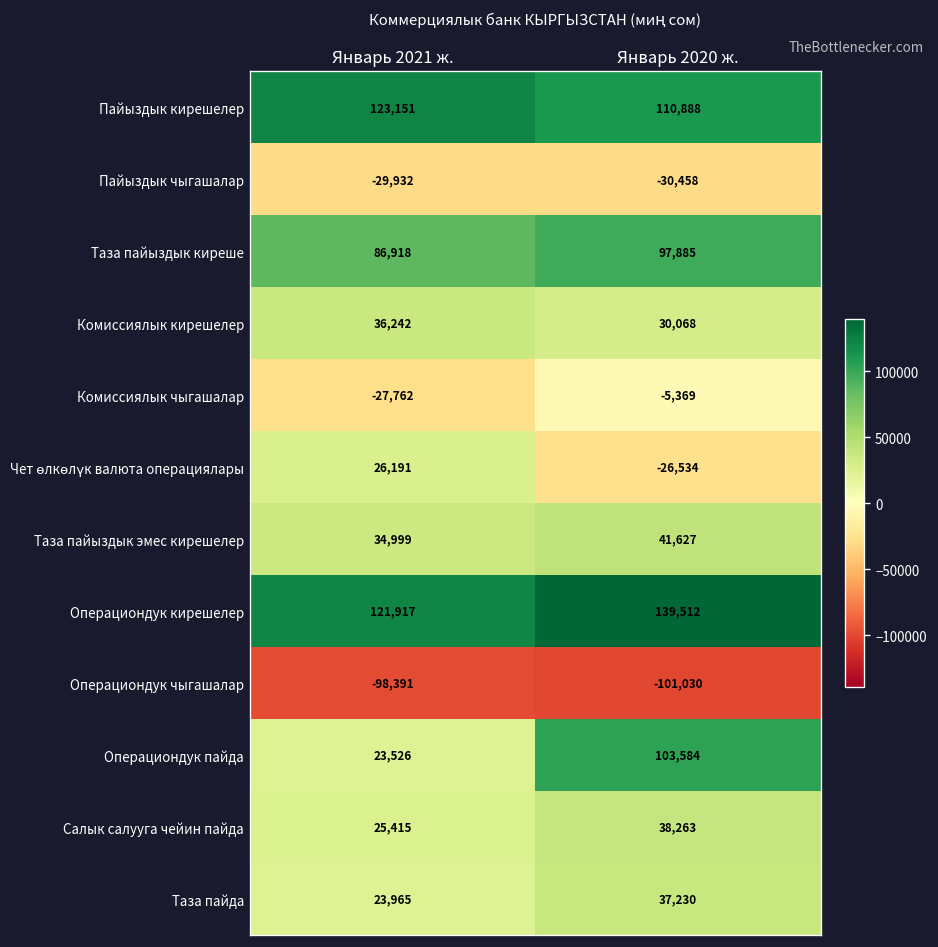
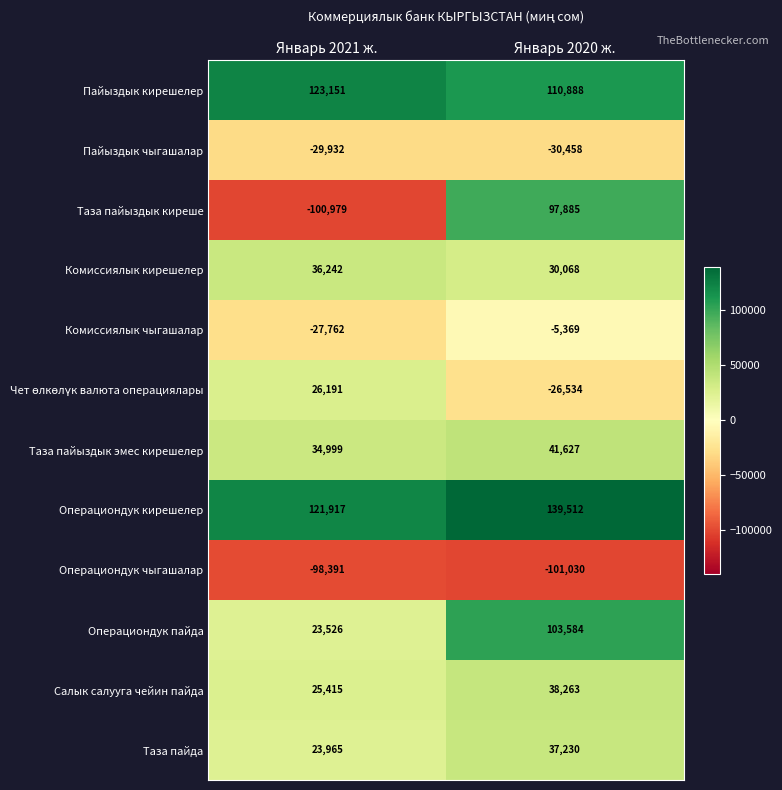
  {
    "Пайыздык кирешелер": {
      "Январь 2021 ж.": "123,151",
      "Январь 2020 ж.": "110,888"
    },
    "Пайыздык чыгашалар": {
      "Январь 2021 ж.": "-29,932",
      "Январь 2020 ж.": "-30,458"
    },
    "Таза пайыздык киреше": {
-     "Январь 2021 ж.": "86,918",
+     "Январь 2021 ж.": "-100,979",
      "Январь 2020 ж.": "97,885"
    },
    "Комиссиялык кирешелер": {
      "Январь 2021 ж.": "36,242",
      "Январь 2020 ж.": "30,068"
    },
    "Комиссиялык чыгашалар": {
      "Январь 2021 ж.": "-27,762",
      "Январь 2020 ж.": "-5,369"
    },
    "Чет өлкөлүк валюта операциялары": {
      "Январь 2021 ж.": "26,191",
      "Январь 2020 ж.": "-26,534"
    },
    "Таза пайыздык эмес кирешелер": {
      "Январь 2021 ж.": "34,999",
      "Январь 2020 ж.": "41,627"
    },
    "Операциондук кирешелер": {
      "Январь 2021 ж.": "121,917",
      "Январь 2020 ж.": "139,512"
    },
    "Операциондук чыгашалар": {
      "Январь 2021 ж.": "-98,391",
      "Январь 2020 ж.": "-101,030"
    },
    "Операциондук пайда": {
      "Январь 2021 ж.": "23,526",
      "Январь 2020 ж.": "103,584"
    },
    "Салык салууга чейин пайда": {
      "Январь 2021 ж.": "25,415",
      "Январь 2020 ж.": "38,263"
    },
    "Таза пайда": {
      "Январь 2021 ж.": "23,965",
      "Январь 2020 ж.": "37,230"
    }
  }
